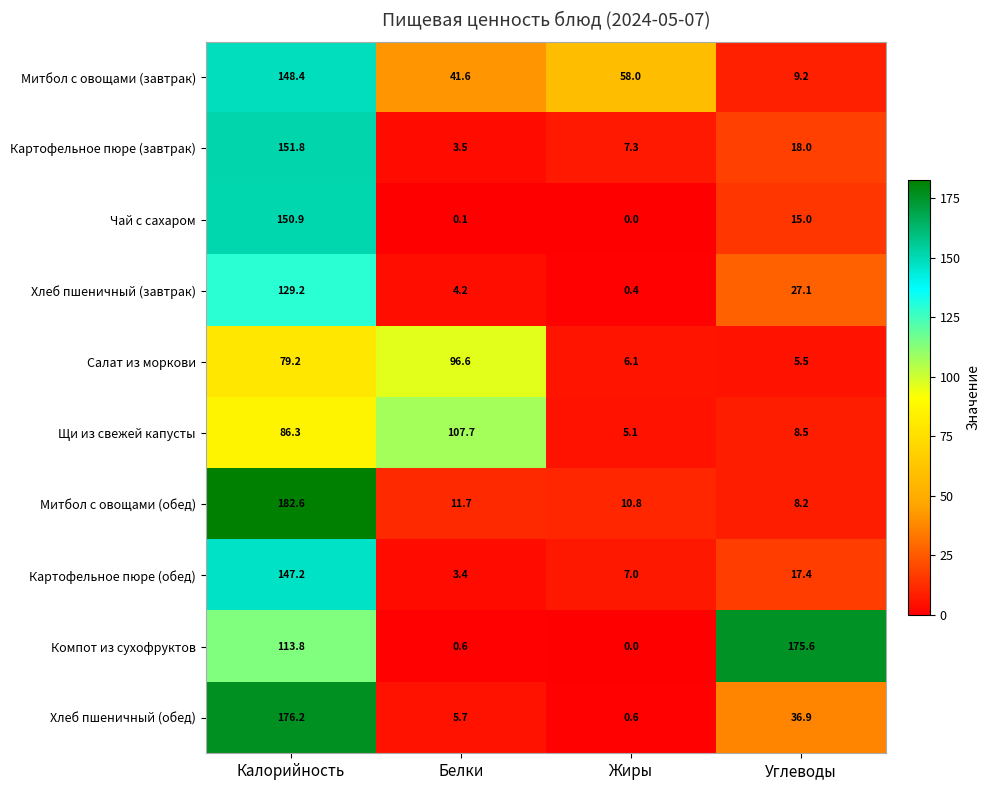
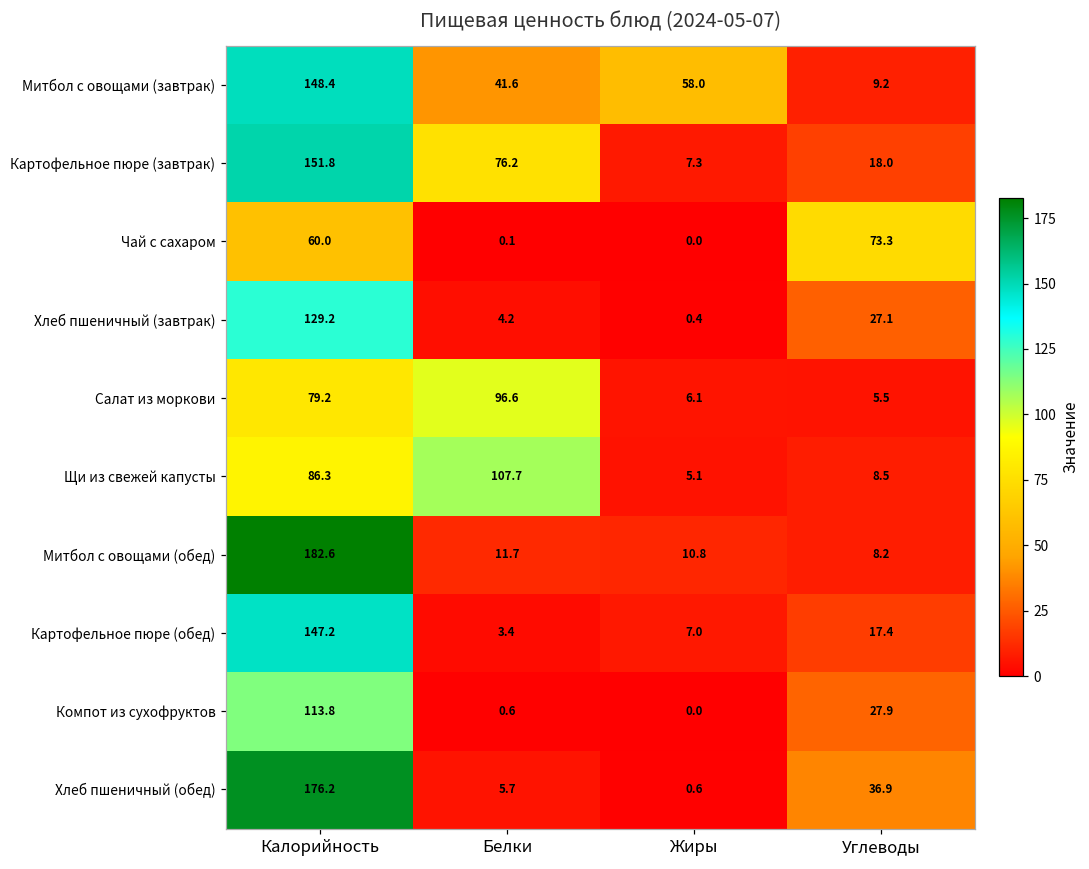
  {
    "Митбол с овощами (завтрак)": {
      "Калорийность": 148.4,
      "Белки": 41.6,
      "Жиры": 58.0,
      "Углеводы": 9.2
    },
    "Картофельное пюре (завтрак)": {
      "Калорийность": 151.8,
-     "Белки": 3.5,
+     "Белки": 76.2,
      "Жиры": 7.3,
      "Углеводы": 18.0
    },
    "Чай с сахаром": {
-     "Калорийность": 150.9,
+     "Калорийность": 60.0,
      "Белки": 0.1,
      "Жиры": 0.0,
-     "Углеводы": 15.0
+     "Углеводы": 73.3
    },
    "Хлеб пшеничный (завтрак)": {
      "Калорийность": 129.2,
      "Белки": 4.2,
      "Жиры": 0.4,
      "Углеводы": 27.1
    },
    "Салат из моркови": {
      "Калорийность": 79.2,
      "Белки": 96.6,
      "Жиры": 6.1,
      "Углеводы": 5.5
    },
    "Щи из свежей капусты": {
      "Калорийность": 86.3,
      "Белки": 107.7,
      "Жиры": 5.1,
      "Углеводы": 8.5
    },
    "Митбол с овощами (обед)": {
      "Калорийность": 182.6,
      "Белки": 11.7,
      "Жиры": 10.8,
      "Углеводы": 8.2
    },
    "Картофельное пюре (обед)": {
      "Калорийность": 147.2,
      "Белки": 3.4,
      "Жиры": 7.0,
      "Углеводы": 17.4
    },
    "Компот из сухофруктов": {
      "Калорийность": 113.8,
      "Белки": 0.6,
      "Жиры": 0.0,
-     "Углеводы": 175.6
+     "Углеводы": 27.9
    },
    "Хлеб пшеничный (обед)": {
      "Калорийность": 176.2,
      "Белки": 5.7,
      "Жиры": 0.6,
      "Углеводы": 36.9
    }
  }
